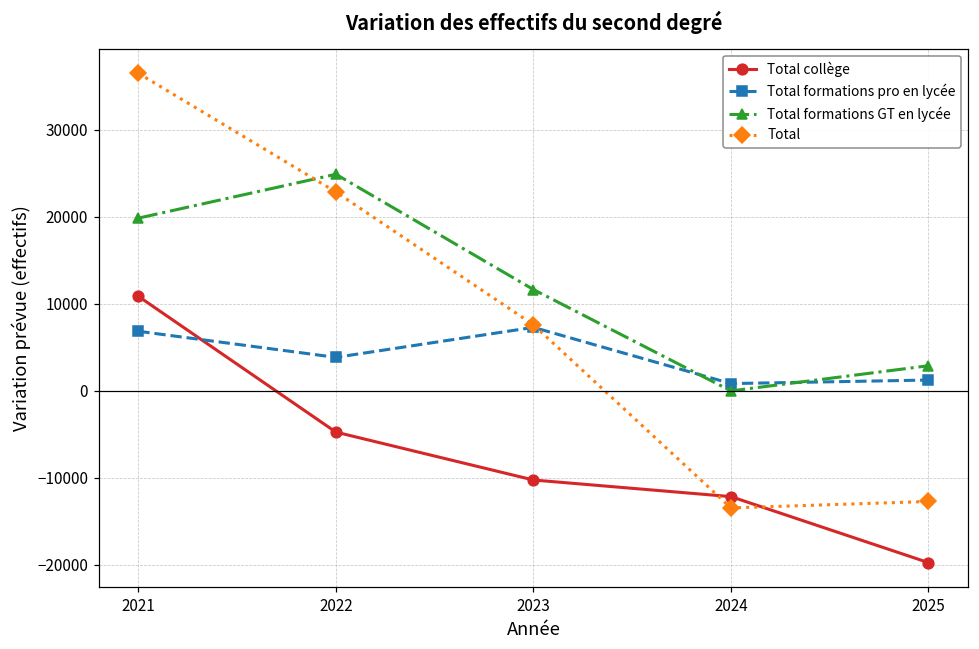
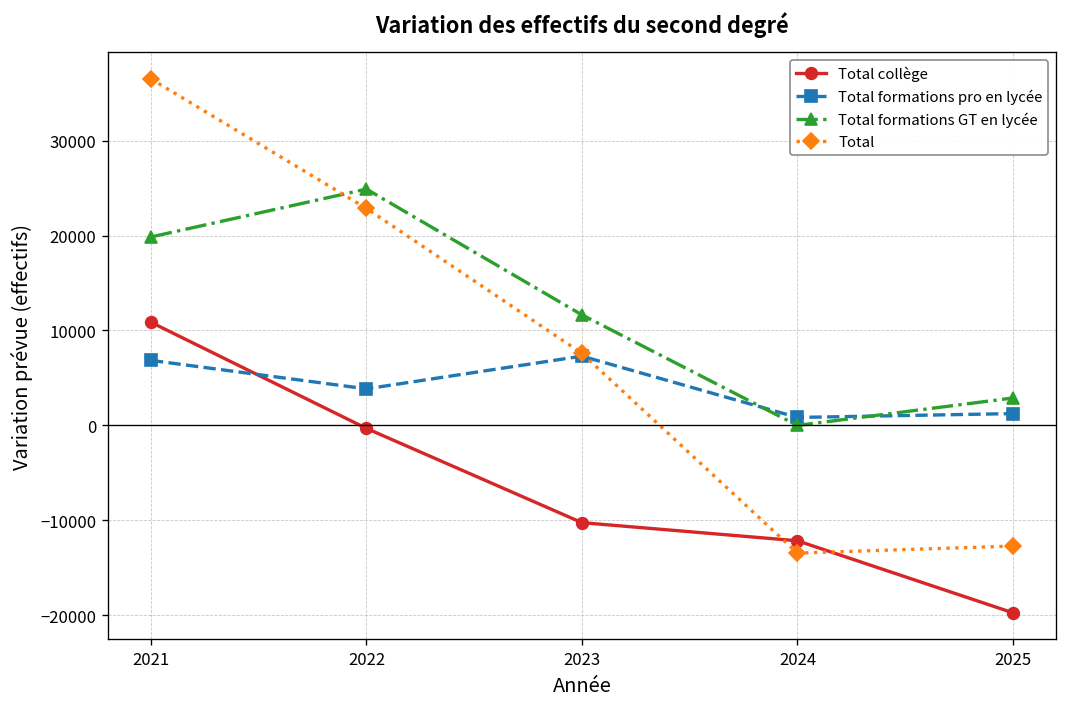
  {
    "Total collège": {
      "2021": 11000,
-     "2022": -5000,
+     "2022": 0,
      "2023": -10000,
      "2024": -12000,
      "2025": -20000
    },
    "Total formations pro en lycée": {
      "2021": 7000,
      "2022": 4000,
      "2024": 1000,
      "2025": 1000
    },
    "Total formations GT en lycée": {
      "2021": 20000,
      "2022": 25000,
      "2023": 12000,
      "2024": 0,
      "2025": 3000
    },
    "Total": {
      "2021": 36000,
      "2022": 23000,
      "2024": -13000,
      "2025": -13000
    }
  }
